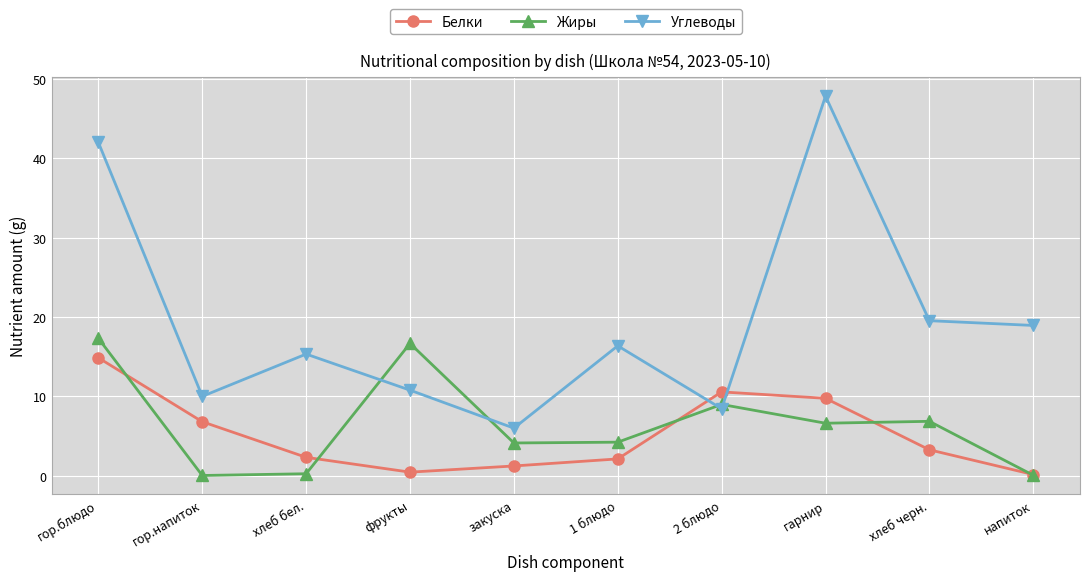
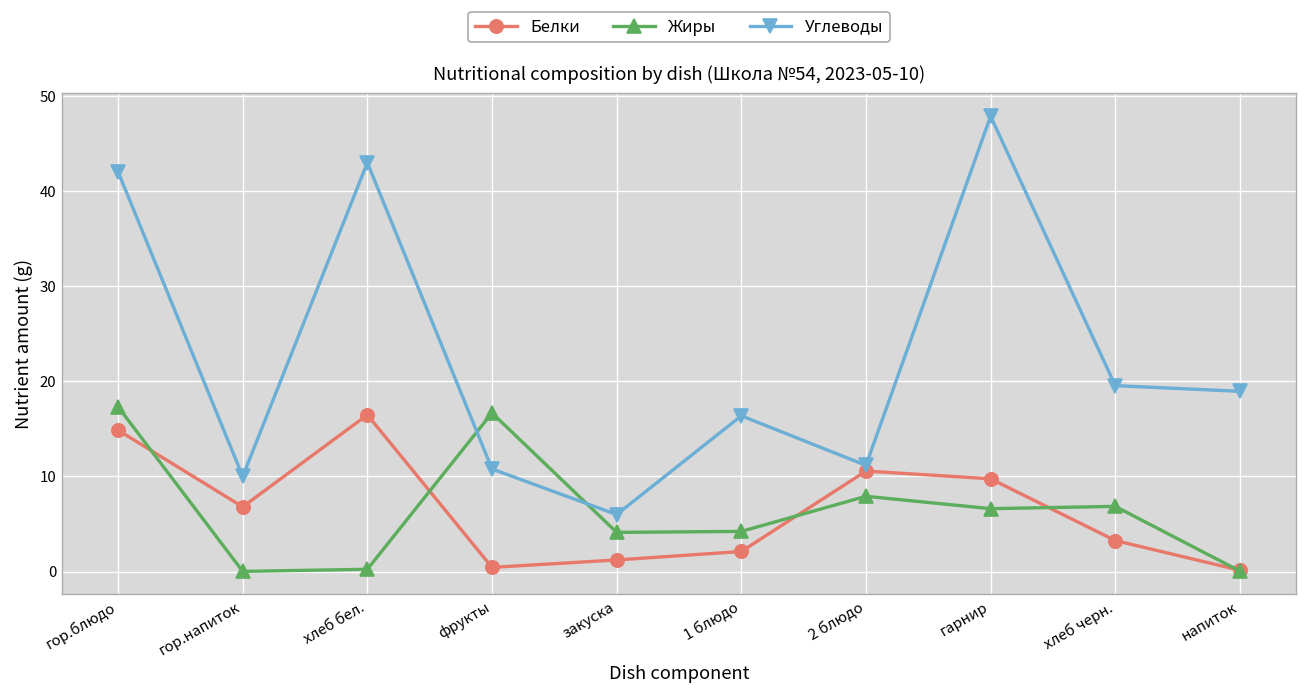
  {
    "Белки": {
      "гор.блюдо": 15,
      "гор.напиток": 7,
-     "хлеб бел.": 2,
+     "хлеб бел.": 16,
      "фрукты": 0,
      "закуска": 1,
      "1 блюдо": 2,
      "2 блюдо": 11,
      "гарнир": 10,
      "хлеб черн.": 3
    },
    "Жиры": {
      "гор.блюдо": 17,
      "гор.напиток": 0,
      "хлеб бел.": 0,
      "фрукты": 17,
      "закуска": 4,
      "1 блюдо": 4,
-     "2 блюдо": 9,
+     "2 блюдо": 8,
      "гарнир": 7,
      "хлеб черн.": 7
    },
    "Углеводы": {
      "гор.блюдо": 42,
      "гор.напиток": 10,
-     "хлеб бел.": 15,
+     "хлеб бел.": 43,
      "фрукты": 11,
      "закуска": 6,
      "1 блюдо": 16,
-     "2 блюдо": 8,
+     "2 блюдо": 11,
      "гарнир": 48,
      "хлеб черн.": 20,
      "напиток": 19
    }
  }
